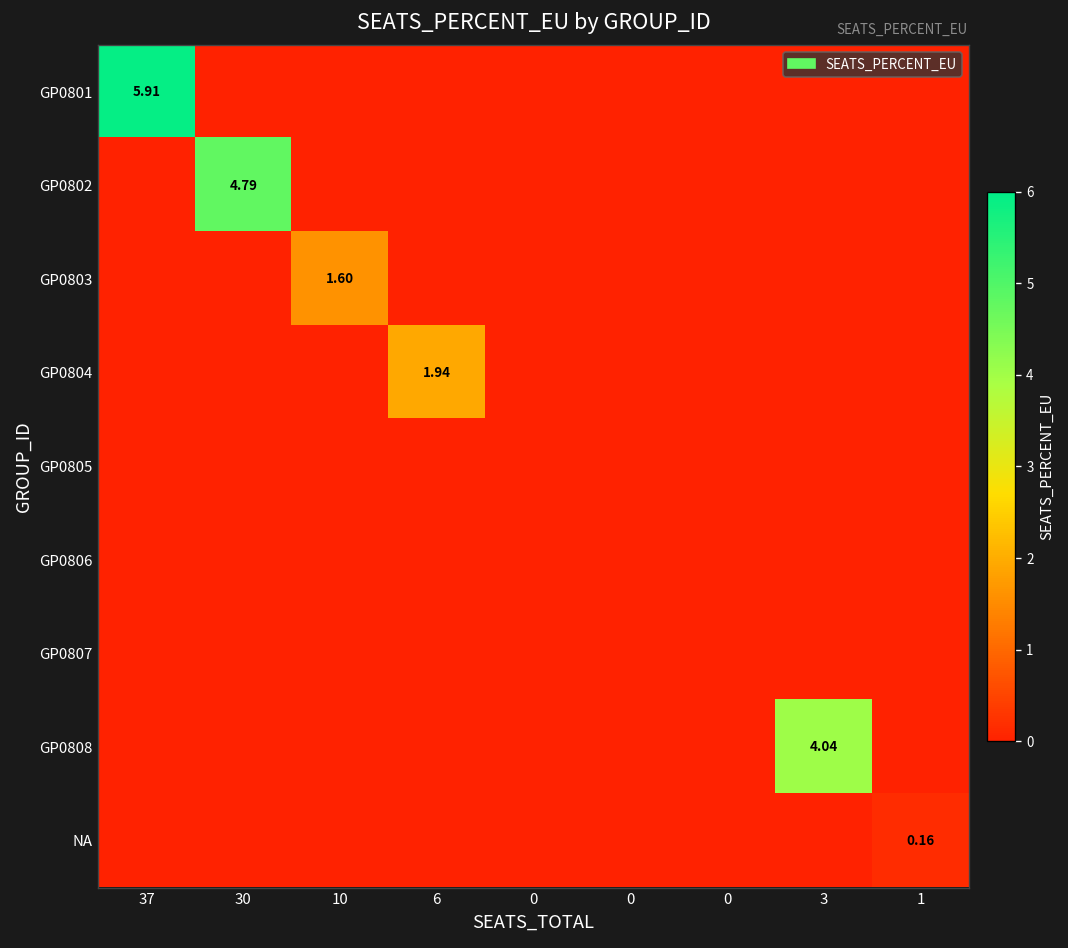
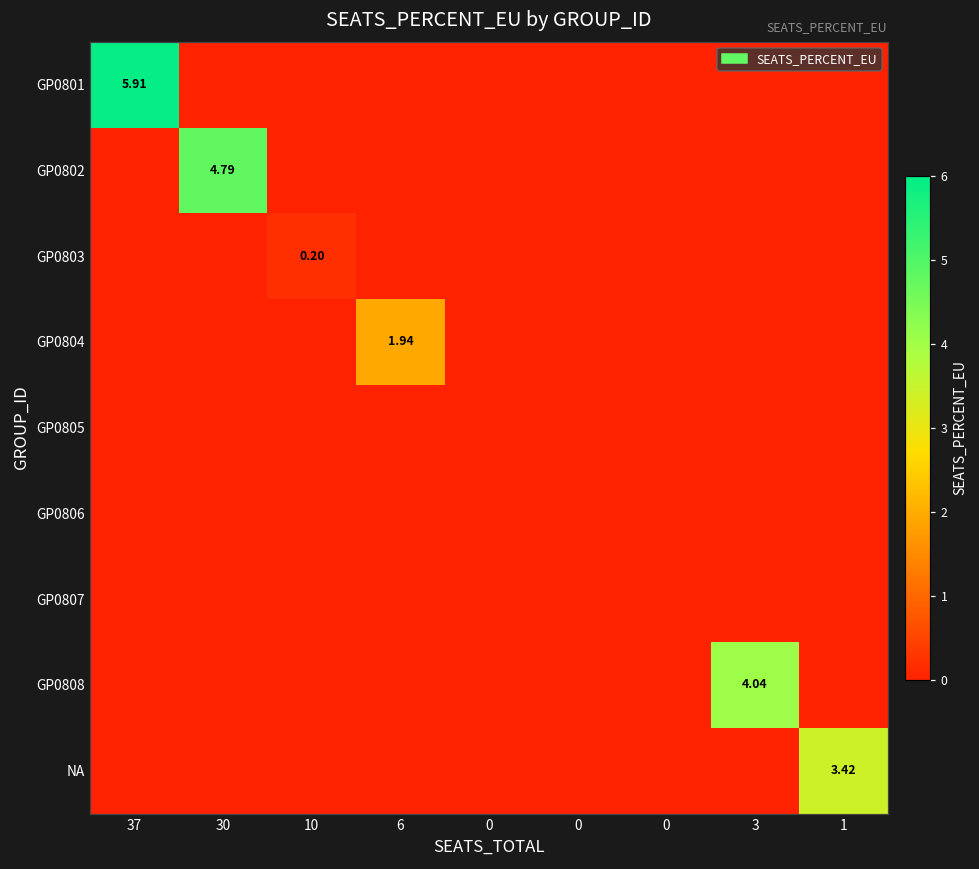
  {
    "GP0801": {
      "37": 5.91
    },
    "GP0802": {
      "30": 4.79
    },
    "GP0803": {
-     "10": 1.60
+     "10": 0.20
    },
    "GP0804": {
      "6": 1.94
    },
    "GP0808": {
      "3": 4.04
    },
    "NA": {
-     "1": 0.16
+     "1": 3.42
    }
  }
